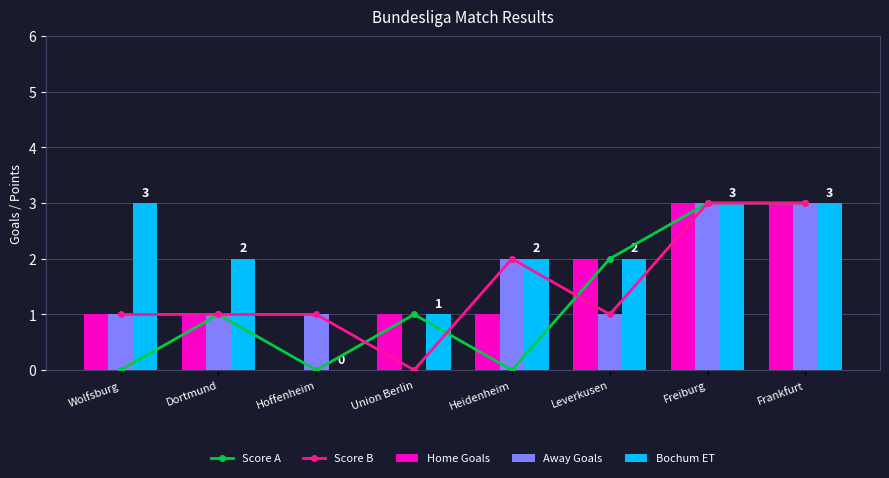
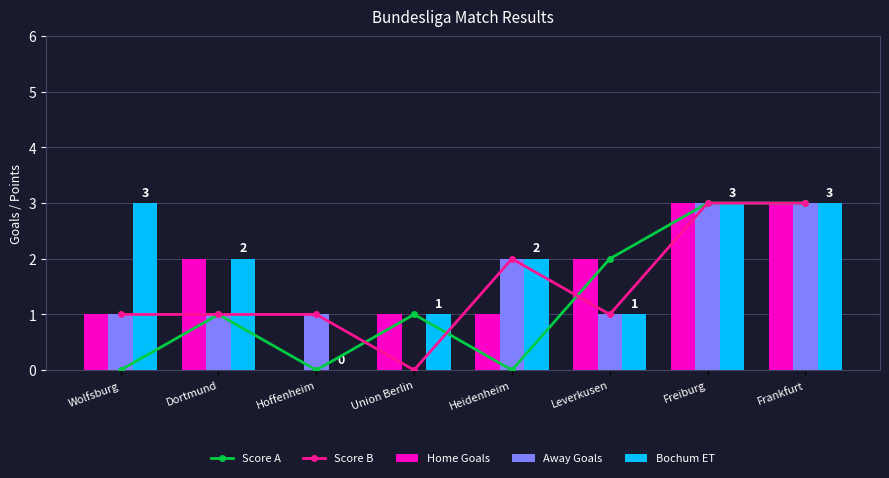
  {
    "Home Goals": {
      "Wolfsburg": 1,
-     "Dortmund": 1,
+     "Dortmund": 2,
      "Hoffenheim": 0,
      "Union Berlin": 1,
      "Heidenheim": 1,
      "Leverkusen": 2,
      "Freiburg": 3,
      "Frankfurt": 3
    },
    "Score A": {
      "Wolfsburg": 0,
      "Heidenheim": 0
    },
    "Away Goals": {
      "Wolfsburg": 1,
      "Dortmund": 1,
      "Hoffenheim": 1,
      "Union Berlin": 0,
      "Leverkusen": 1
    },
    "Bochum ET": {
      "Wolfsburg": 3,
      "Dortmund": 2,
      "Hoffenheim": 0,
      "Union Berlin": 1,
      "Heidenheim": 2,
-     "Leverkusen": 2,
+     "Leverkusen": 1,
      "Freiburg": 3,
      "Frankfurt": 3
    }
  }
